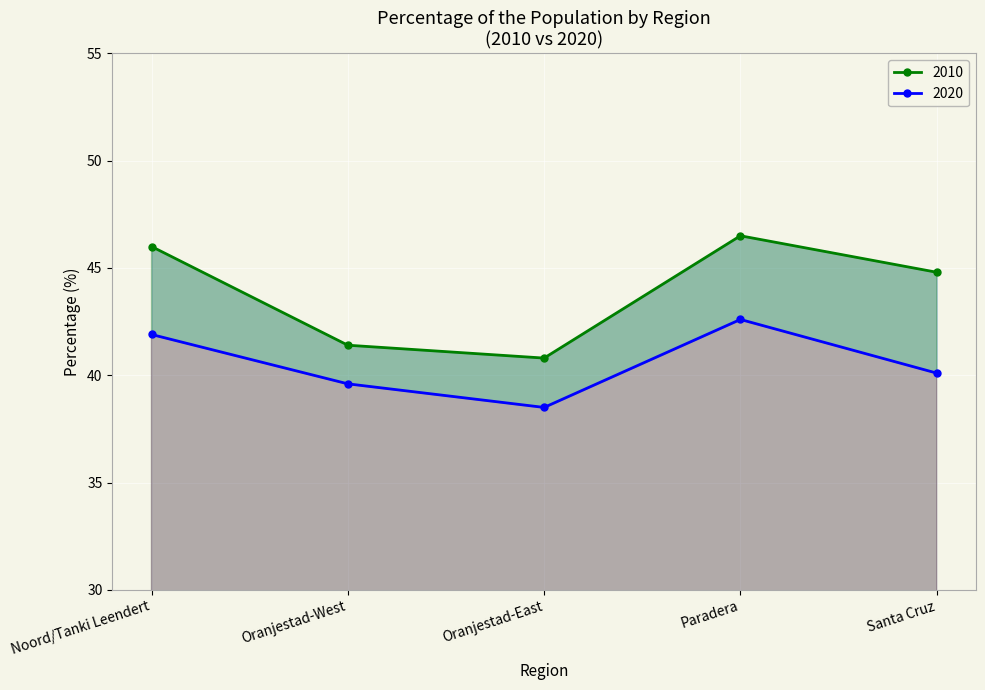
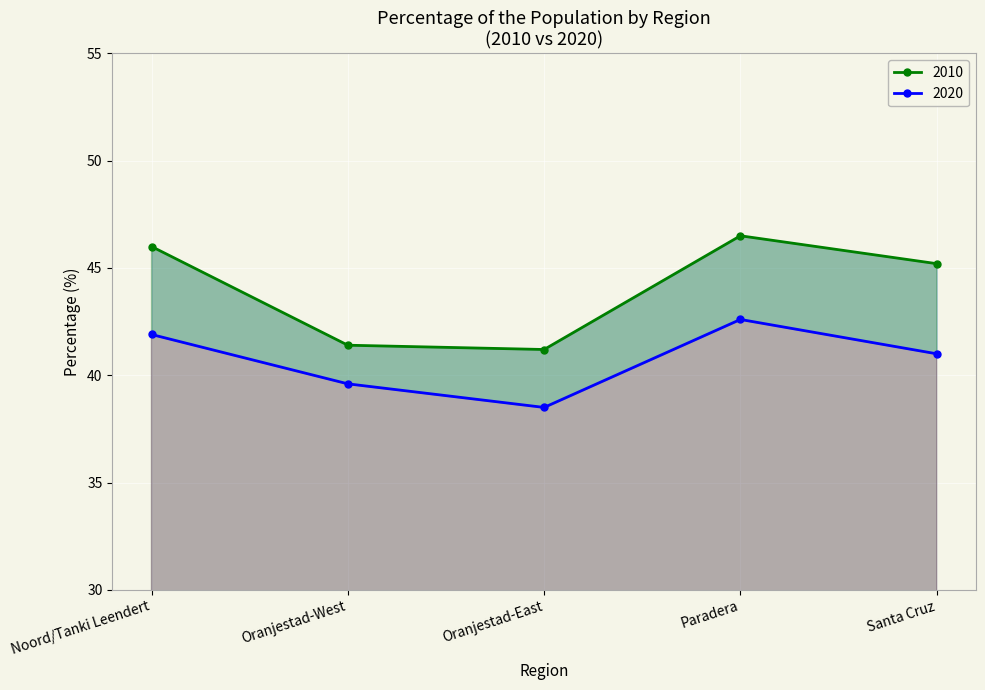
  {
    "2010": {
      "Noord/Tanki Leendert": 46.0,
      "Oranjestad-West": 41.4,
-     "Oranjestad-East": 40.8,
+     "Oranjestad-East": 41.2,
      "Paradera": 46.5,
-     "Santa Cruz": 44.8
+     "Santa Cruz": 45.2
    },
    "2020": {
      "Noord/Tanki Leendert": 41.9,
      "Oranjestad-West": 39.6,
      "Oranjestad-East": 38.5,
      "Paradera": 42.6,
-     "Santa Cruz": 40.1
+     "Santa Cruz": 41.0
    }
  }
